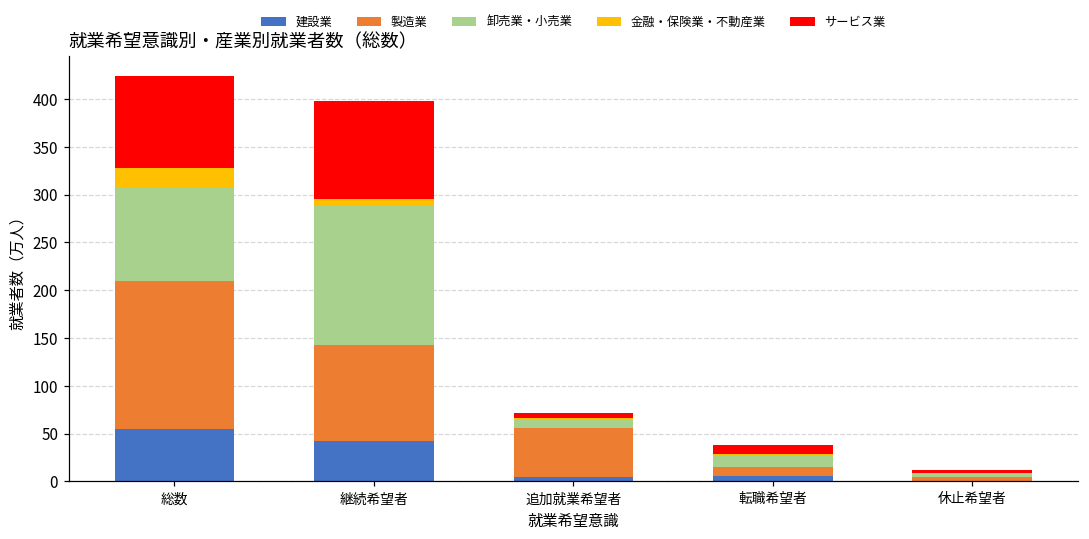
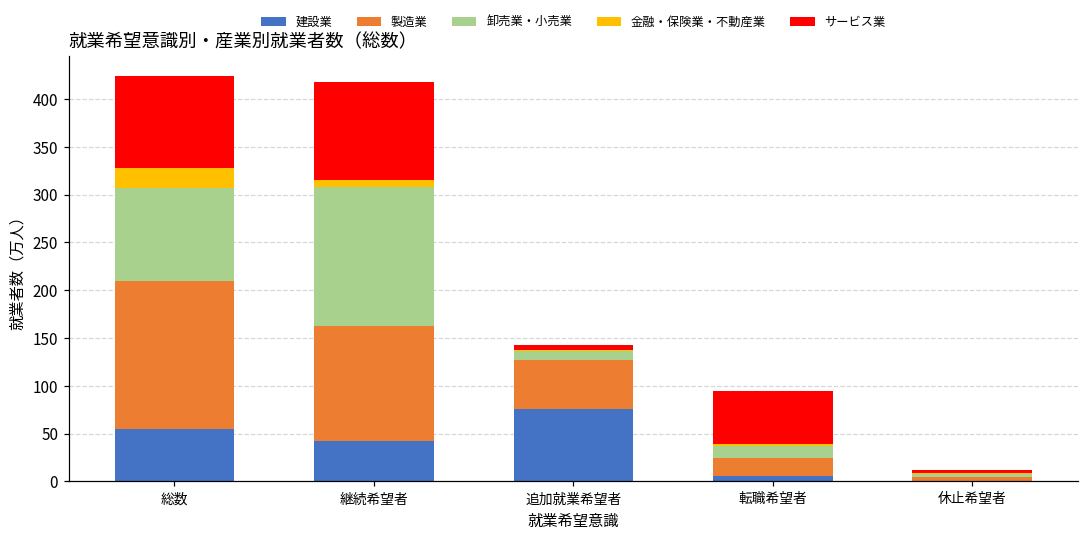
  {
    "建設業": {
      "総数": 60,
      "継続希望者": 40,
-     "追加就業希望者": 10,
+     "追加就業希望者": 80,
      "転職希望者": 10
    },
    "製造業": {
      "総数": 160,
-     "継続希望者": 100,
+     "継続希望者": 120,
      "追加就業希望者": 50,
-     "転職希望者": 10,
+     "転職希望者": 20,
      "休止希望者": 0
    },
    "卸売業・小売業": {
      "総数": 100,
      "継続希望者": 150,
      "追加就業希望者": 10,
      "転職希望者": 10,
      "休止希望者": 0
    },
    "金融・保険業・不動産業": {
      "総数": 20,
      "継続希望者": 10
    },
    "サービス業": {
      "総数": 100,
      "継続希望者": 100,
      "追加就業希望者": 10,
-     "転職希望者": 10,
+     "転職希望者": 60,
      "休止希望者": 0
    }
  }
